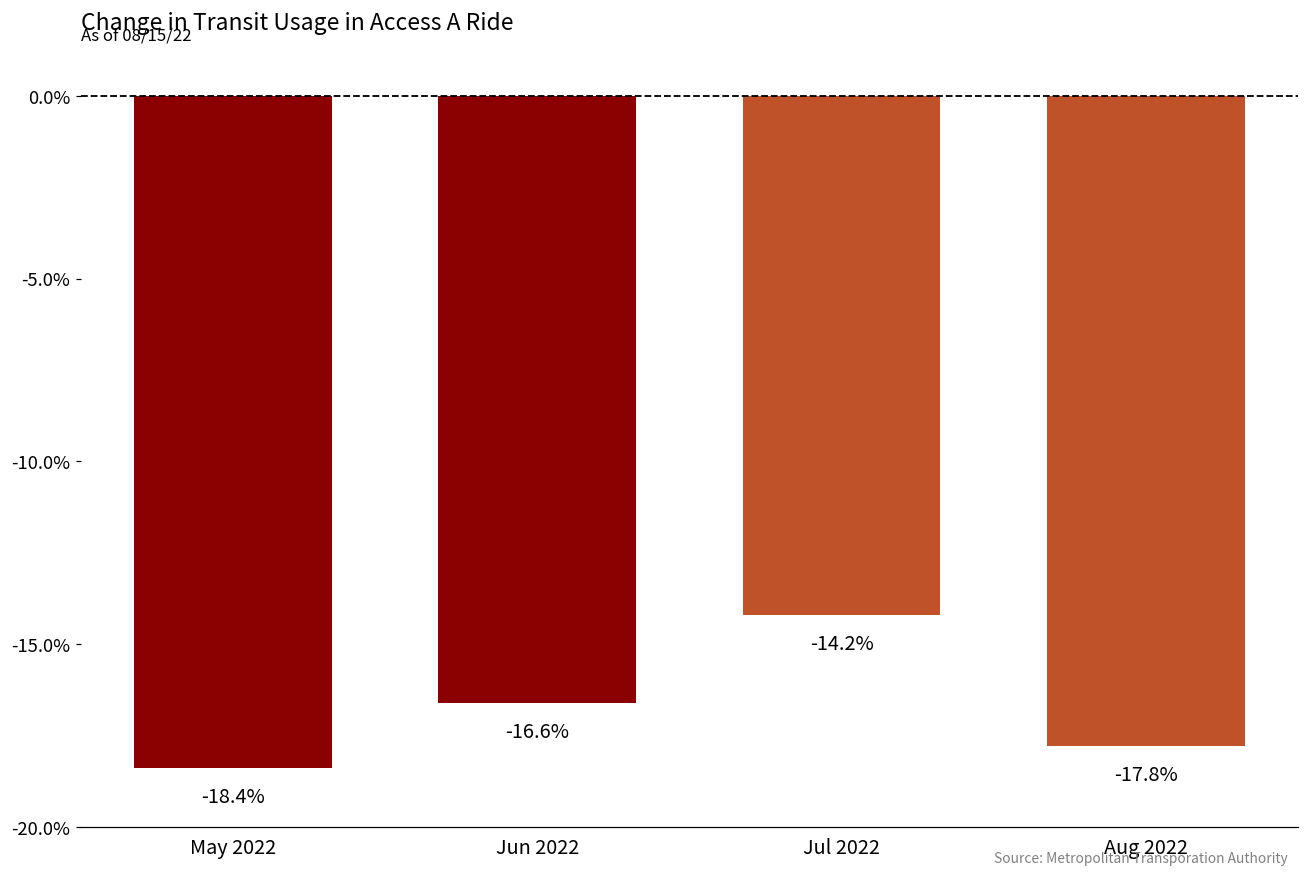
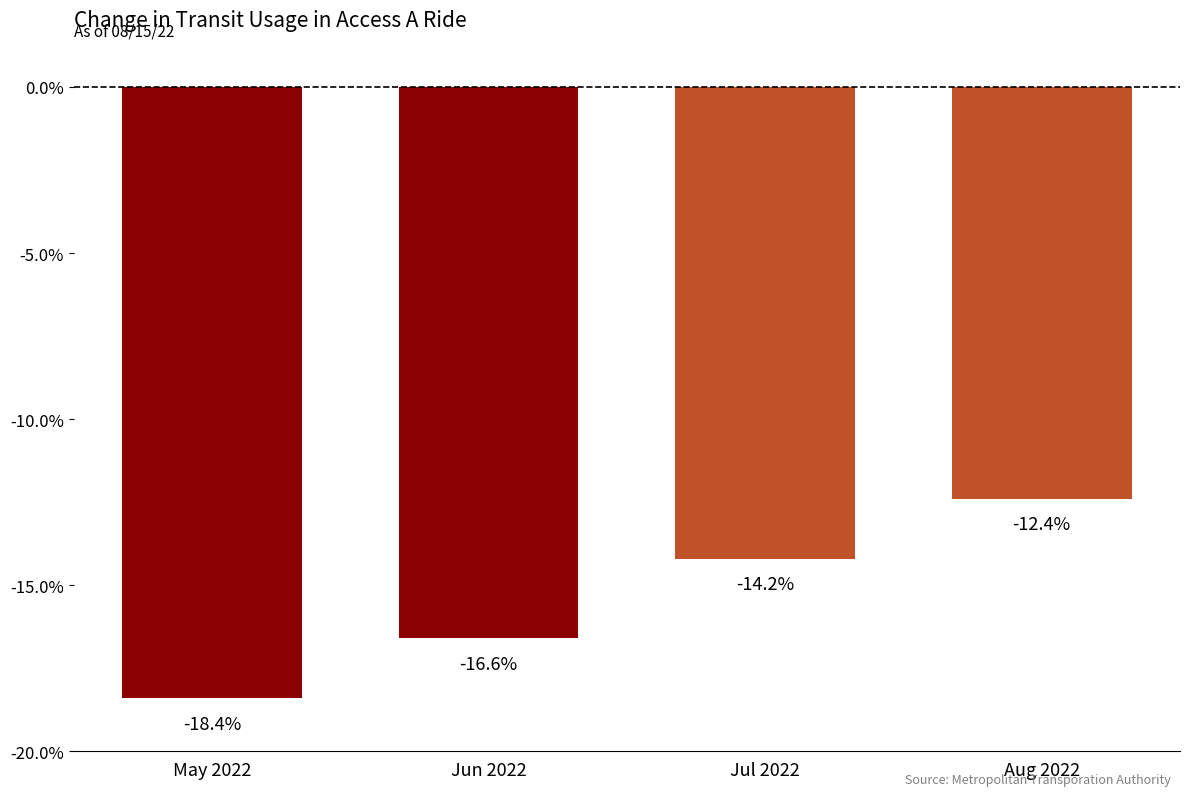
  {
    "May 2022": "-18.4%",
    "Jun 2022": "-16.6%",
    "Jul 2022": "-14.2%",
-   "Aug 2022": "-17.8%"
+   "Aug 2022": "-12.4%"
  }
